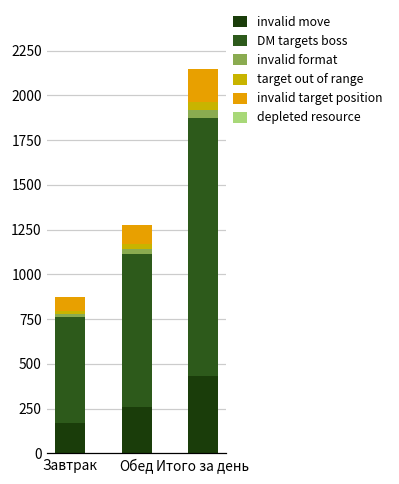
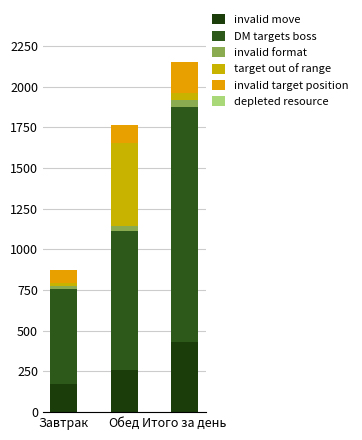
  {
    "invalid format": {
      "Завтрак": 20,
      "Обед": 30,
      "Итого за день": 40
    },
    "target out of range": {
      "Завтрак": 20,
-     "Обед": 30,
+     "Обед": 520,
      "Итого за день": 40
    }
  }
